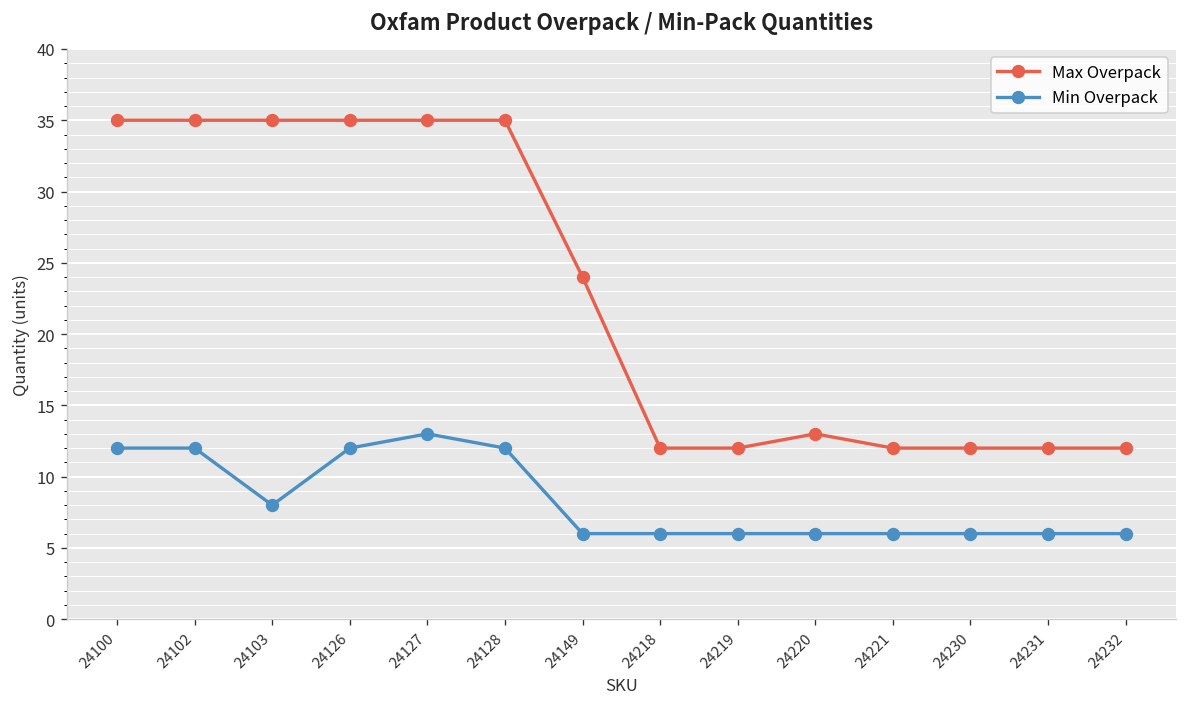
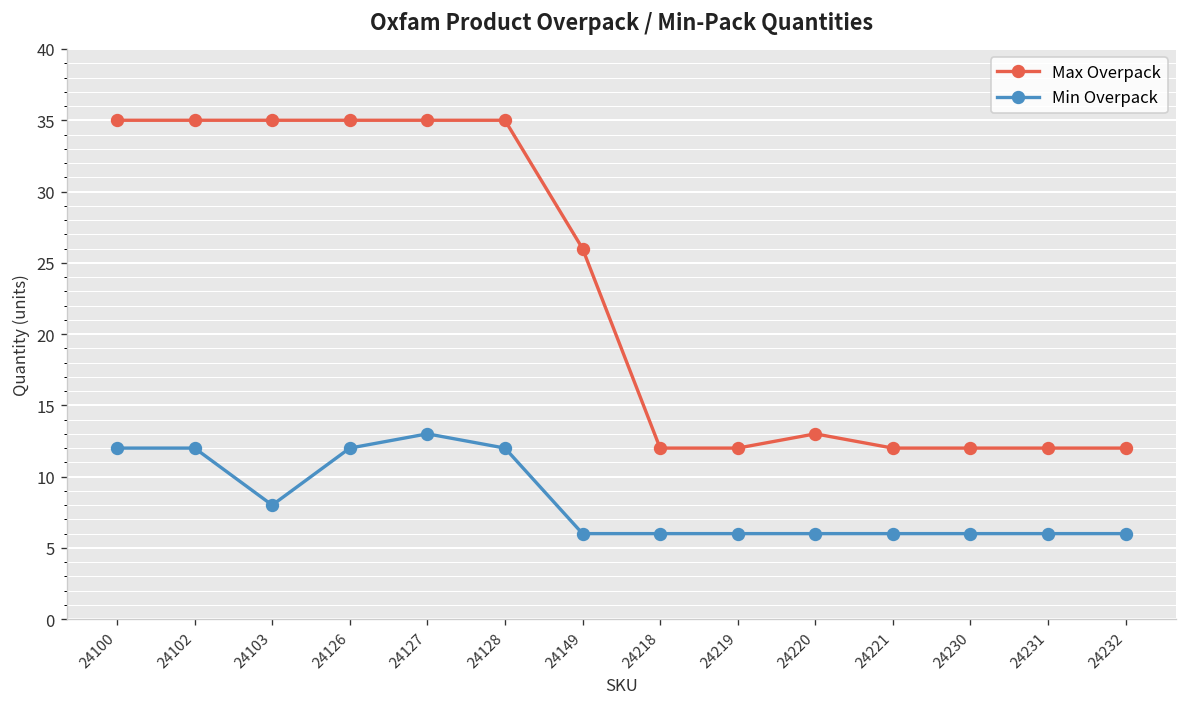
  {
    "Max Overpack": {
      "24100": 35,
      "24102": 35,
      "24103": 35,
      "24126": 35,
      "24127": 35,
      "24128": 35,
-     "24149": 24,
+     "24149": 26,
      "24218": 12,
      "24219": 12,
      "24220": 13,
      "24221": 12,
      "24230": 12,
      "24231": 12,
      "24232": 12
    },
    "Min Overpack": {
      "24100": 12,
      "24102": 12,
      "24103": 8,
      "24126": 12,
      "24127": 13,
      "24128": 12,
      "24149": 6,
      "24218": 6,
      "24219": 6,
      "24220": 6,
      "24221": 6,
      "24230": 6,
      "24231": 6,
      "24232": 6
    }
  }
